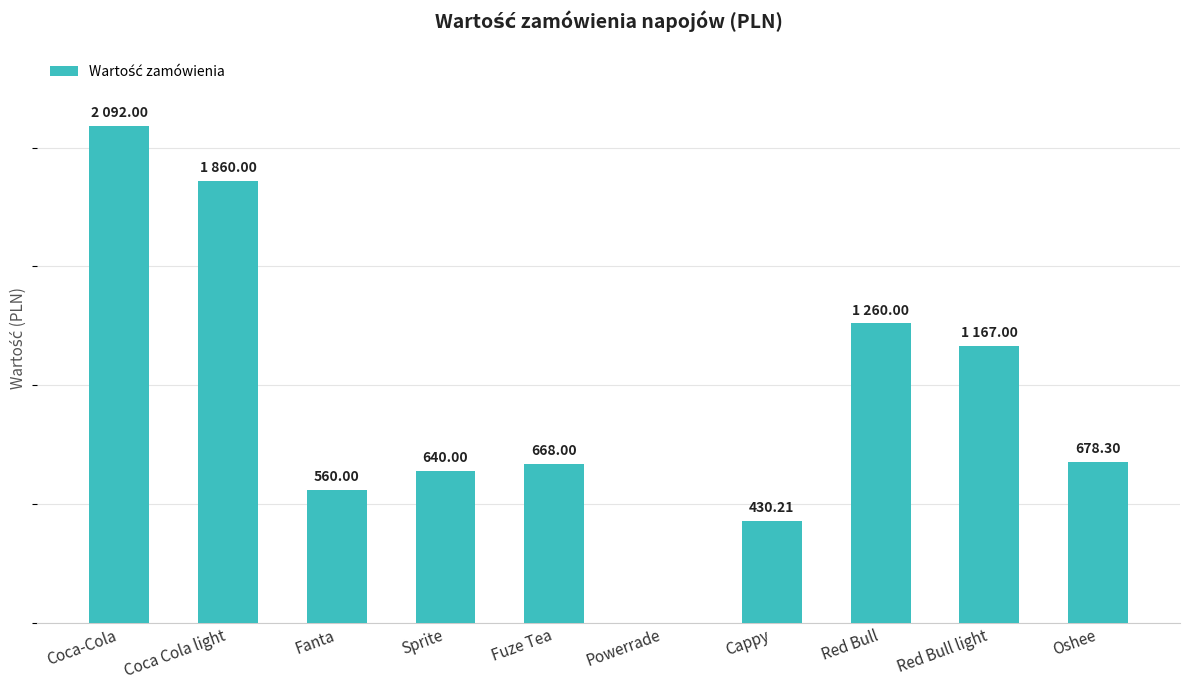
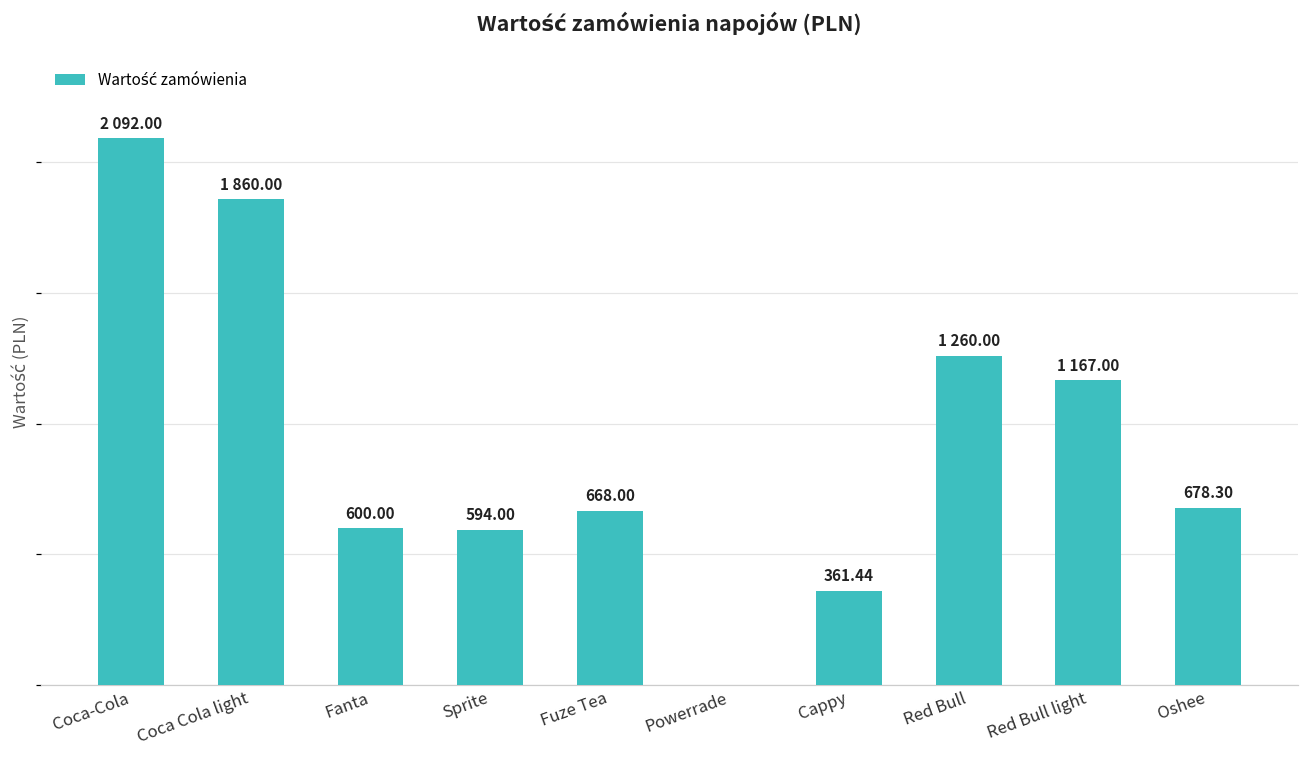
  {
-   "Fanta": 560.00,
-   "Sprite": 640.00,
+   "Fanta": 600.00,
+   "Sprite": 594.00,
    "Fuze Tea": 668.00,
-   "Cappy": 430.21,
+   "Cappy": 361.44,
    "Oshee": 678.30
  }
